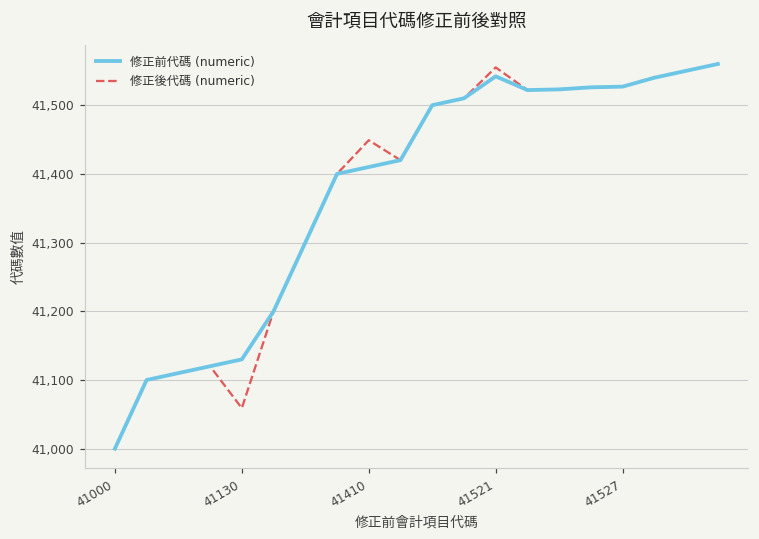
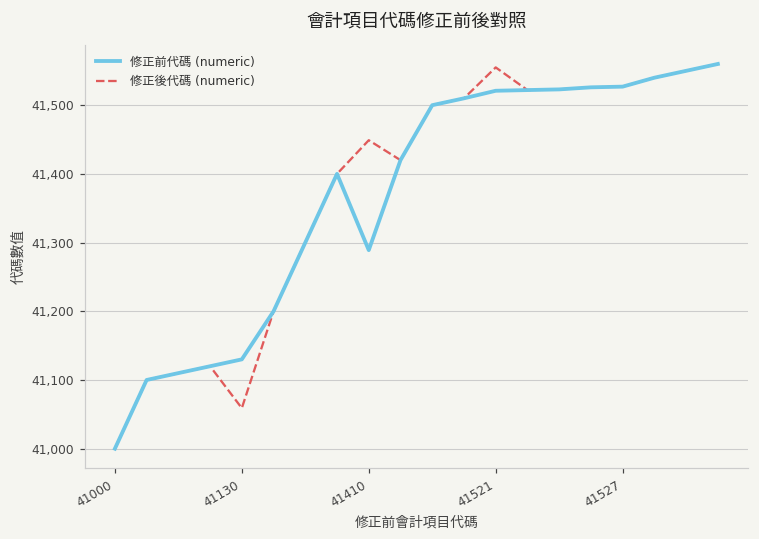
  {
    "修正前代碼 (numeric)": {
      "41130": "41,130",
-     "41410": "41,410",
-     "41521": "41,540"
+     "41410": "41,290",
+     "41521": "41,520"
    },
    "修正後代碼 (numeric)": {
      "41130": "41,060",
      "41410": "41,450",
      "41521": "41,560"
    }
  }
